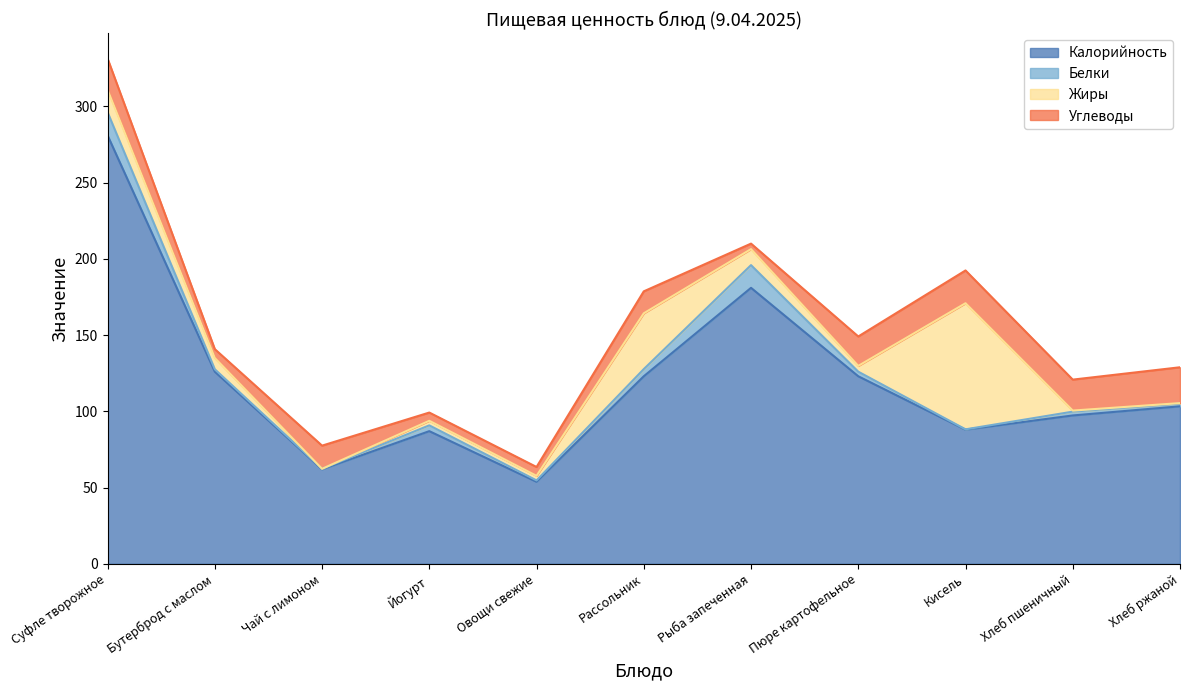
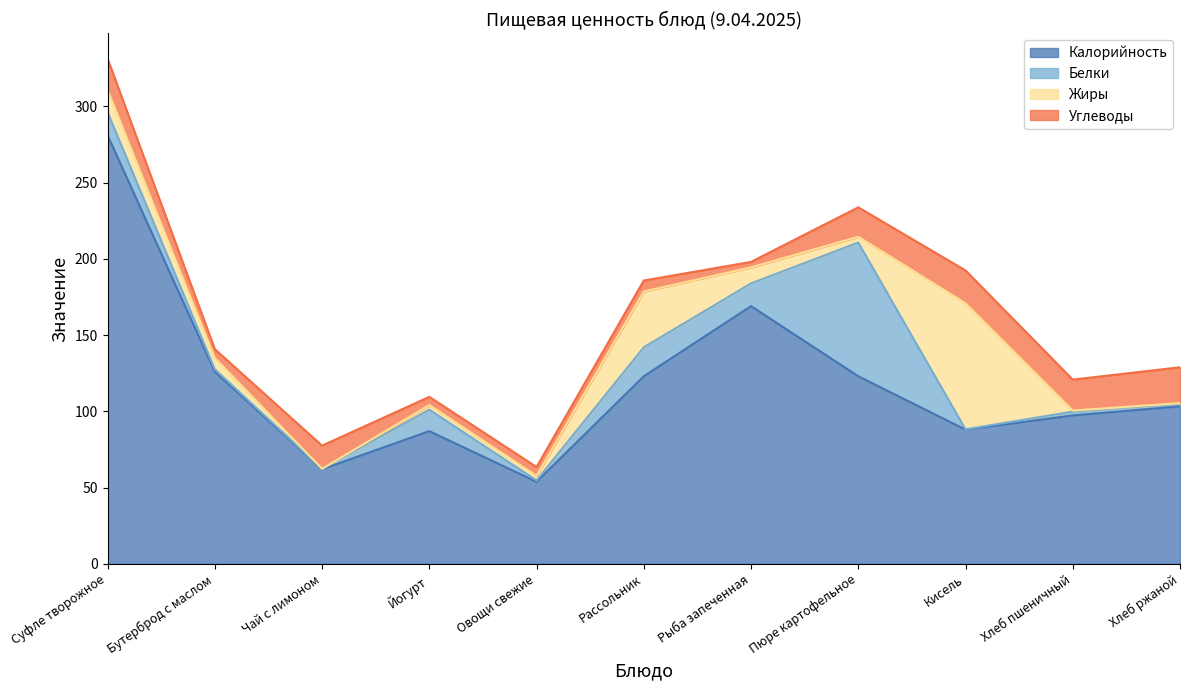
  {
    "Калорийность": {
      "Суфле творожное": 281,
      "Йогурт": 87,
      "Рассольник": 123,
-     "Рыба запеченная": 181,
+     "Рыба запеченная": 169,
      "Пюре картофельное": 123,
      "Хлеб пшеничный": 97,
      "Хлеб ржаной": 103
    },
    "Белки": {
      "Суфле творожное": 15,
-     "Йогурт": 4,
-     "Рассольник": 5,
+     "Йогурт": 14,
+     "Рассольник": 19,
      "Рыба запеченная": 15,
-     "Пюре картофельное": 3
+     "Пюре картофельное": 88
    },
    "Жиры": {
      "Суфле творожное": 15,
      "Бутерброд с маслом": 7,
      "Йогурт": 3,
      "Овощи свежие": 3,
      "Рассольник": 37,
      "Рыба запеченная": 11,
      "Пюре картофельное": 4,
      "Кисель": 83
    },
    "Углеводы": {
      "Суфле творожное": 21,
      "Бутерброд с маслом": 6,
      "Чай с лимоном": 15,
      "Йогурт": 5,
      "Овощи свежие": 6,
-     "Рассольник": 14,
+     "Рассольник": 7,
      "Рыба запеченная": 4,
      "Пюре картофельное": 19,
      "Кисель": 22,
      "Хлеб пшеничный": 20,
      "Хлеб ржаной": 23
    }
  }
